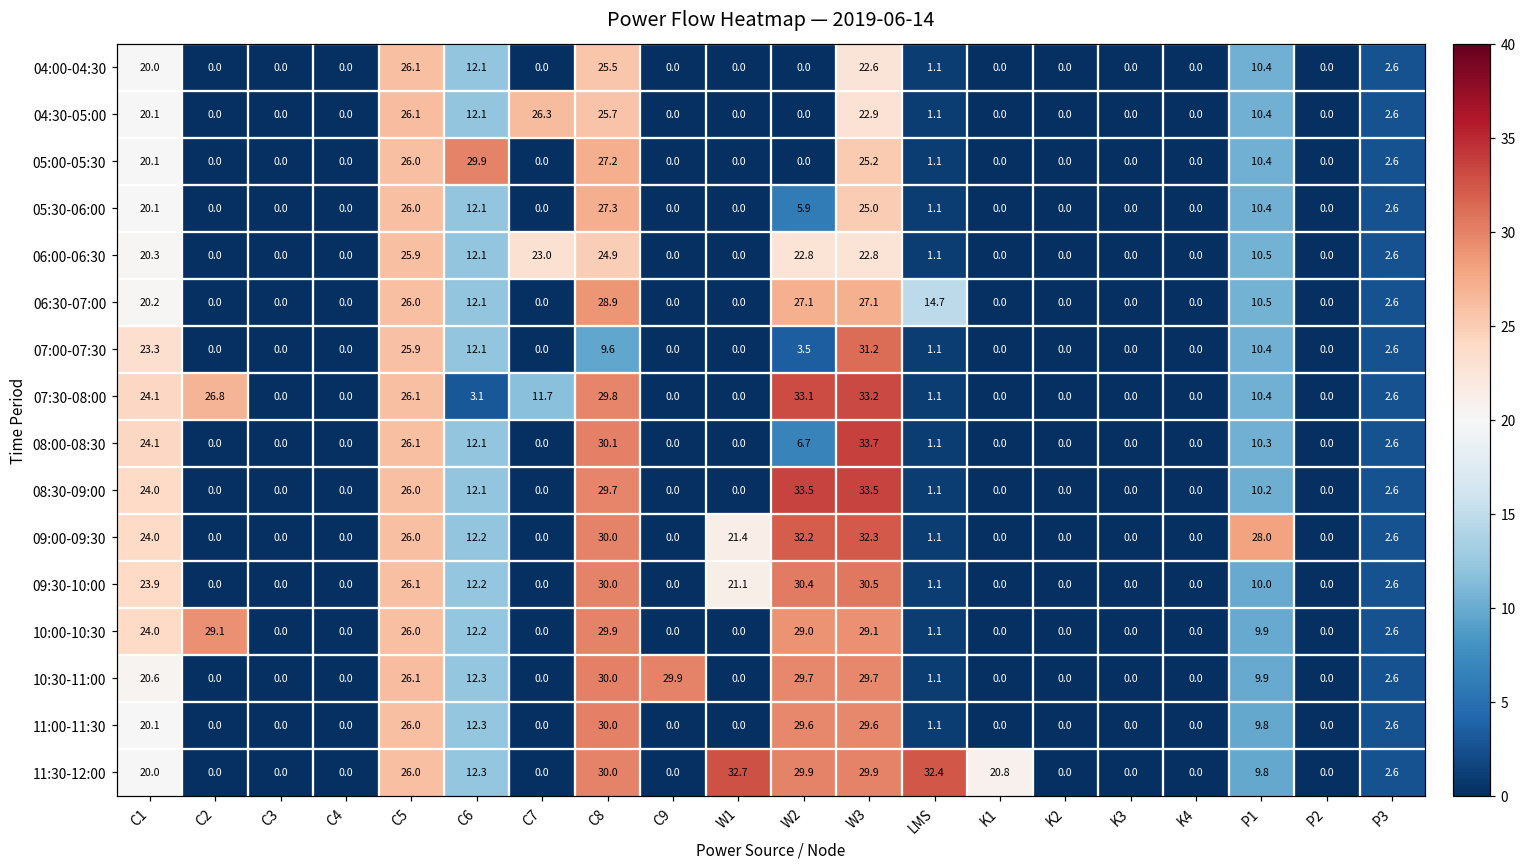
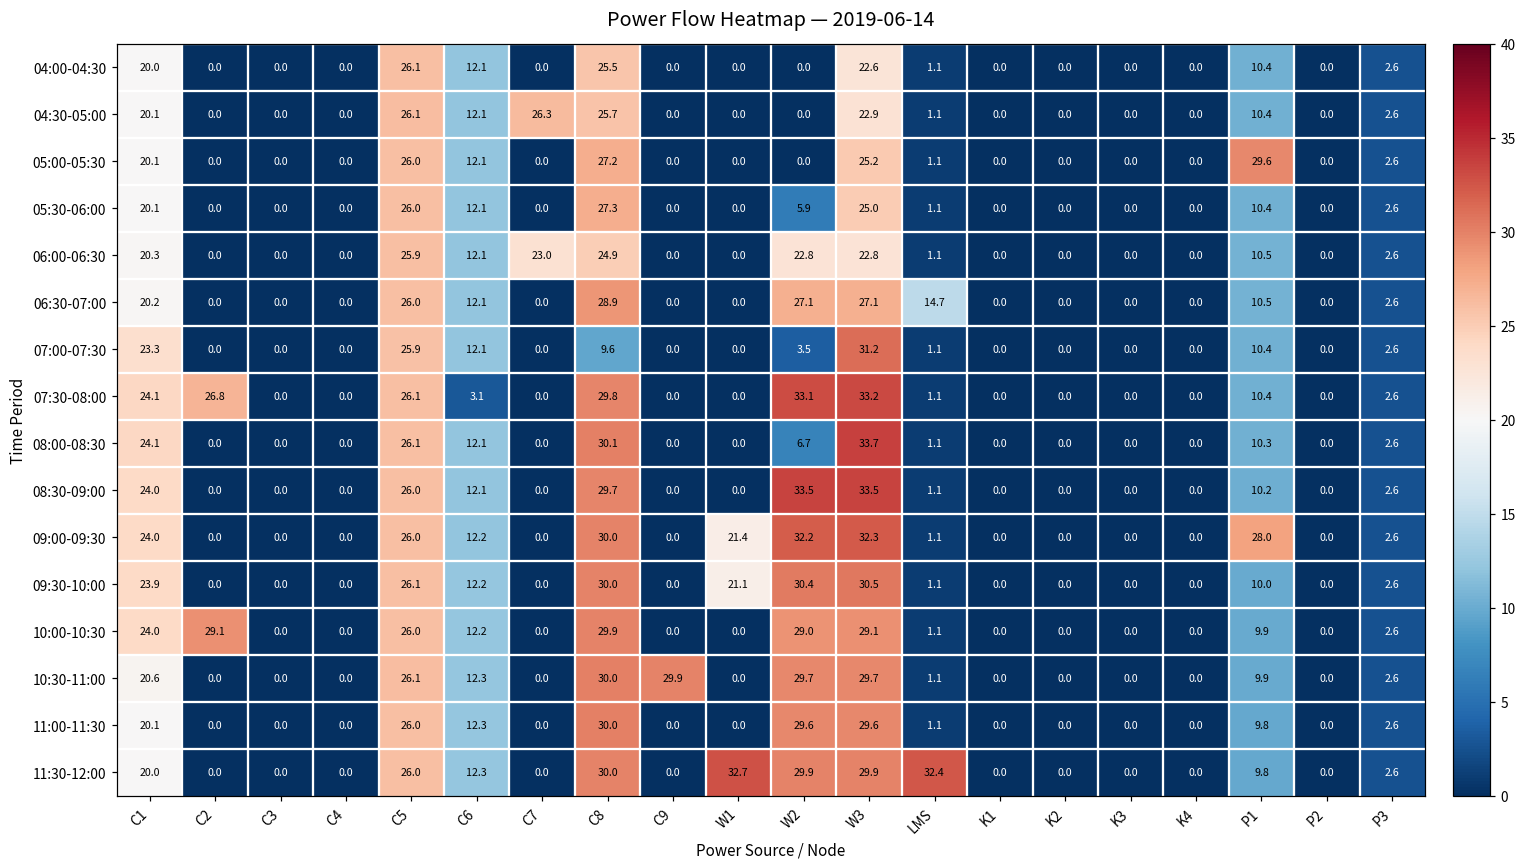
  {
    "05:00-05:30": {
      "C1": 20.1,
      "C2": 0.0,
      "C3": 0.0,
      "C4": 0.0,
      "C5": 26.0,
-     "C6": 29.9,
+     "C6": 12.1,
      "C7": 0.0,
      "C8": 27.2,
      "C9": 0.0,
      "W1": 0.0,
      "W2": 0.0,
      "W3": 25.2,
      "LMS": 1.1,
      "K1": 0.0,
      "K2": 0.0,
      "K3": 0.0,
      "K4": 0.0,
-     "P1": 10.4,
+     "P1": 29.6,
      "P2": 0.0,
      "P3": 2.6
    },
    "07:30-08:00": {
      "C1": 24.1,
      "C2": 26.8,
      "C3": 0.0,
      "C4": 0.0,
      "C5": 26.1,
      "C6": 3.1,
-     "C7": 11.7,
+     "C7": 0.0,
      "C8": 29.8,
      "C9": 0.0,
      "W1": 0.0,
      "W2": 33.1,
      "W3": 33.2,
      "LMS": 1.1,
      "K1": 0.0,
      "K2": 0.0,
      "K3": 0.0,
      "K4": 0.0,
      "P1": 10.4,
      "P2": 0.0,
      "P3": 2.6
    },
    "11:30-12:00": {
      "C1": 20.0,
      "C2": 0.0,
      "C3": 0.0,
      "C4": 0.0,
      "C5": 26.0,
      "C6": 12.3,
      "C7": 0.0,
      "C8": 30.0,
      "C9": 0.0,
      "W1": 32.7,
      "W2": 29.9,
      "W3": 29.9,
      "LMS": 32.4,
-     "K1": 20.8,
+     "K1": 0.0,
      "K2": 0.0,
      "K3": 0.0,
      "K4": 0.0,
      "P1": 9.8,
      "P2": 0.0,
      "P3": 2.6
    }
  }
